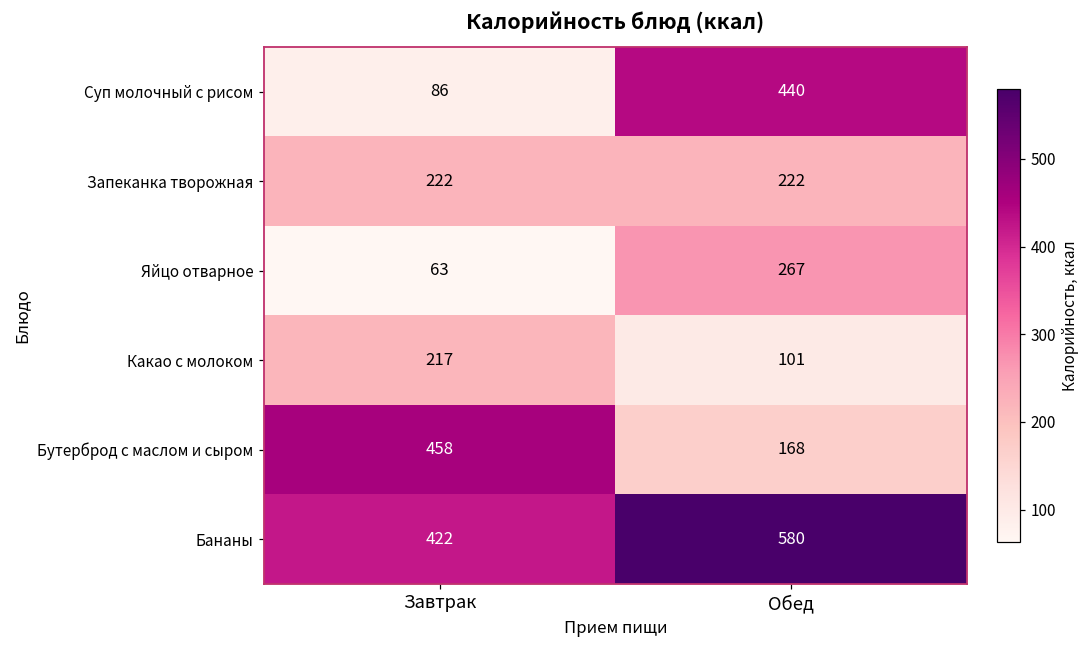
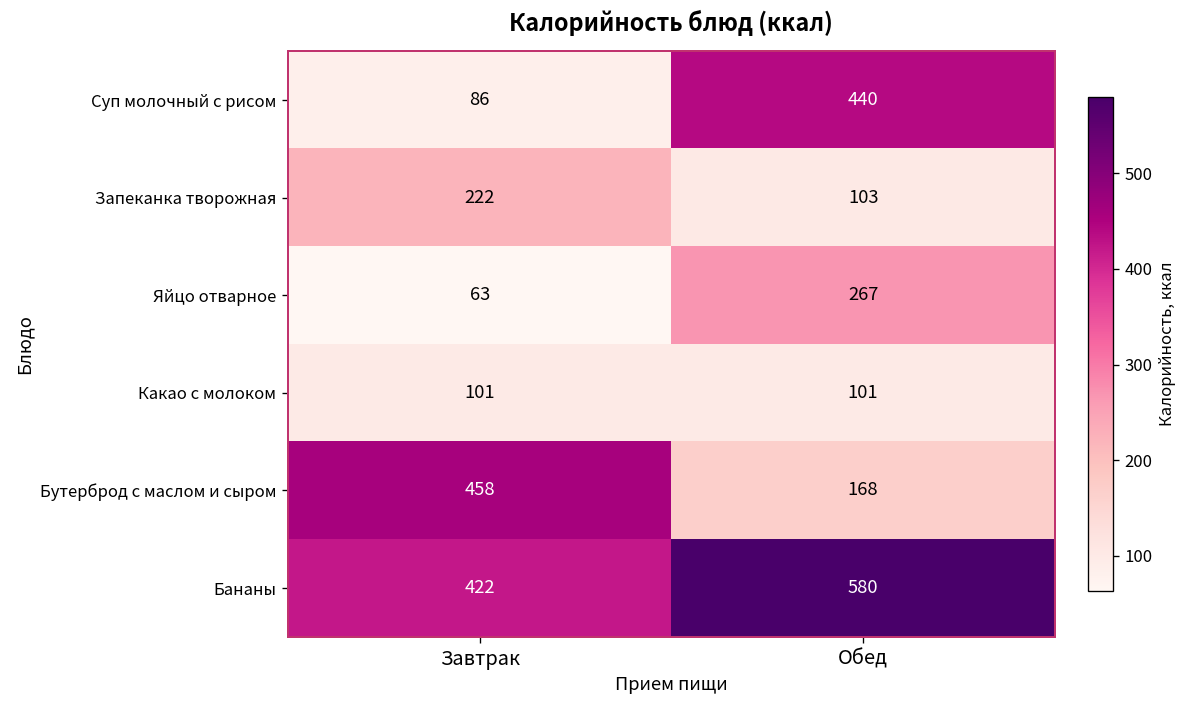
  {
    "Суп молочный с рисом": {
      "Завтрак": 86,
      "Обед": 440
    },
    "Запеканка творожная": {
      "Завтрак": 222,
-     "Обед": 222
+     "Обед": 103
    },
    "Яйцо отварное": {
      "Завтрак": 63,
      "Обед": 267
    },
    "Какао с молоком": {
-     "Завтрак": 217,
+     "Завтрак": 101,
      "Обед": 101
    },
    "Бутерброд с маслом и сыром": {
      "Завтрак": 458,
      "Обед": 168
    },
    "Бананы": {
      "Завтрак": 422,
      "Обед": 580
    }
  }
